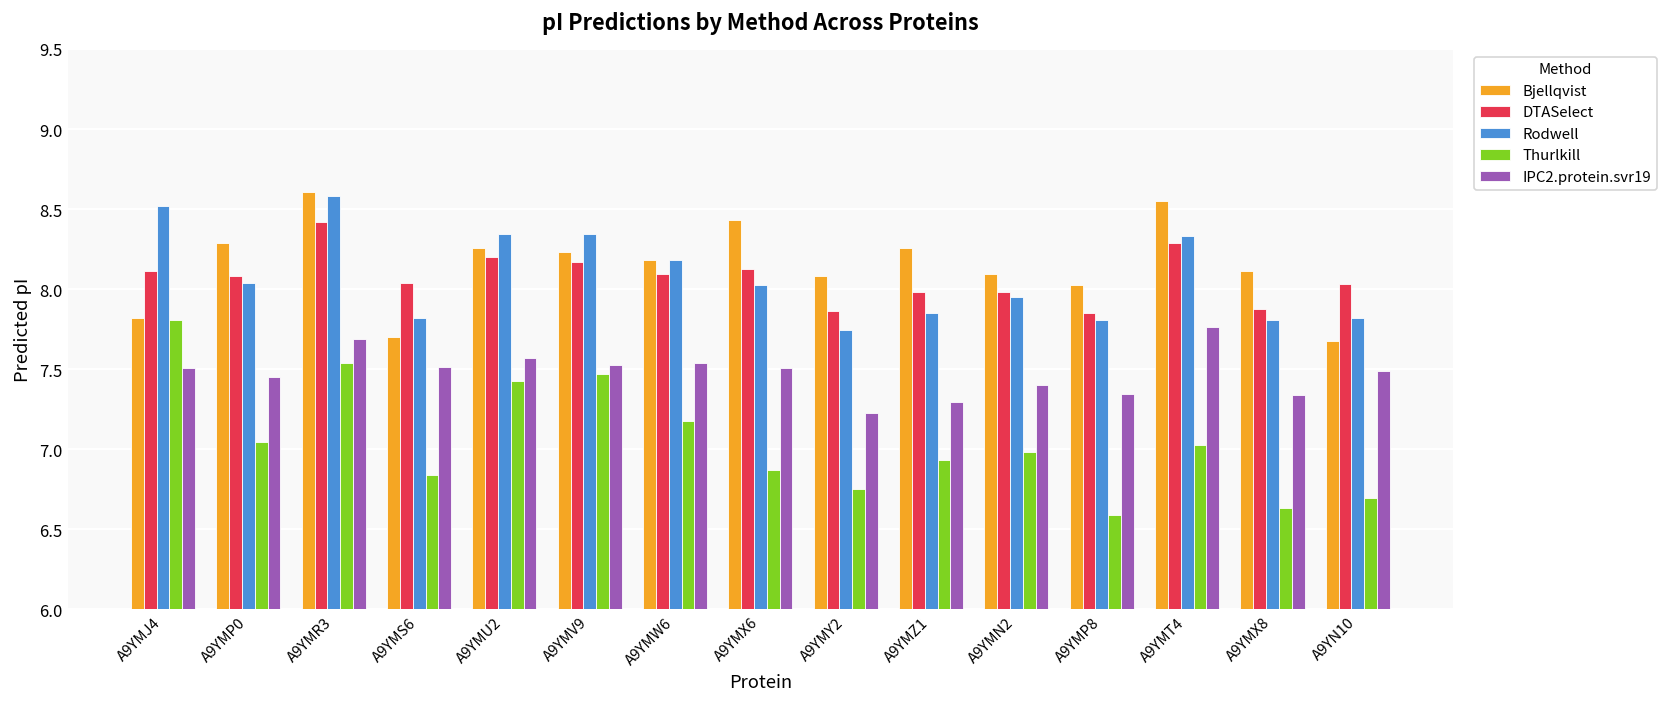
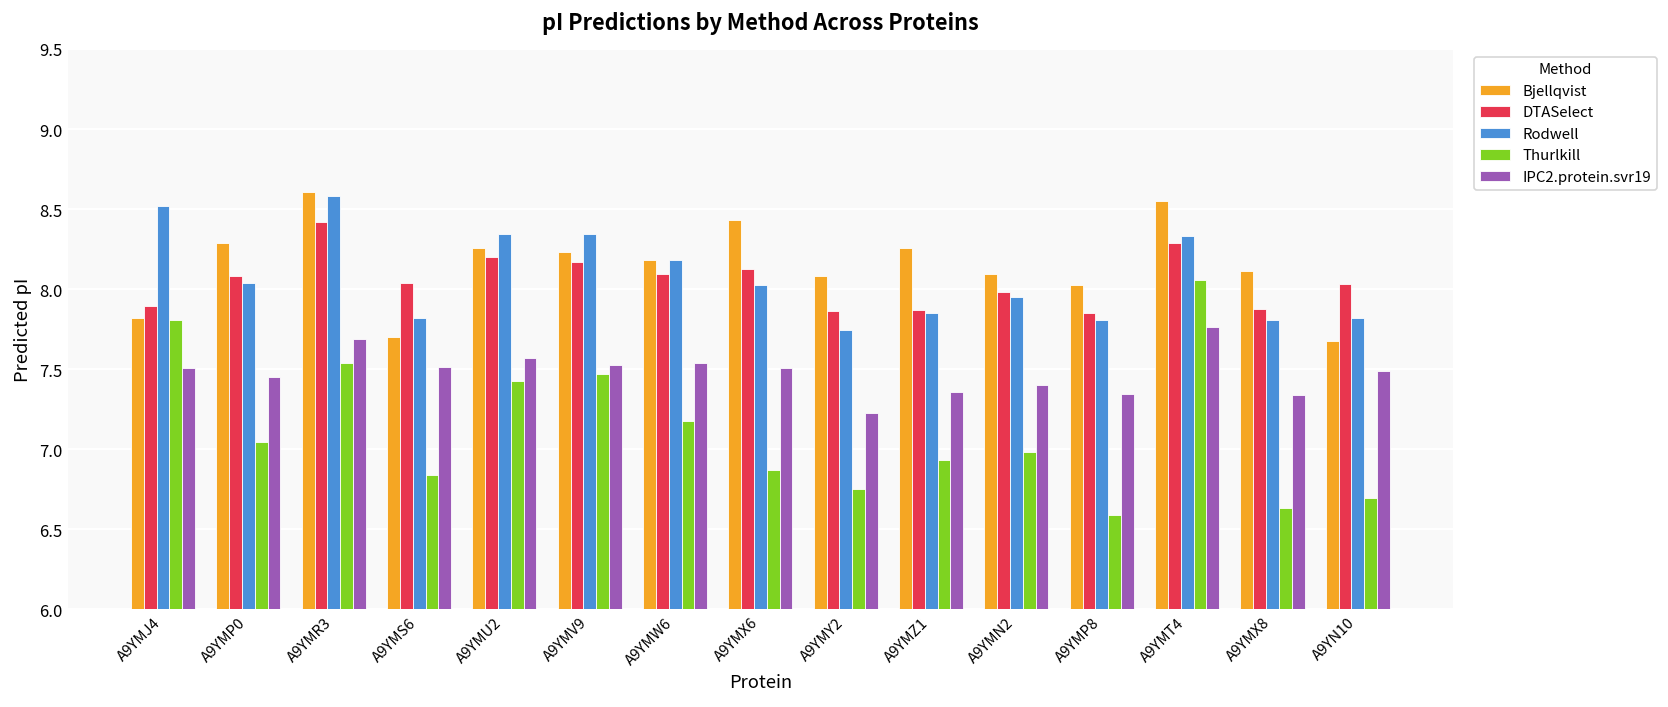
  {
    "Bjellqvist": {
      "A9YMJ4": 7.82,
      "A9YMP0": 8.29,
      "A9YMR3": 8.61,
      "A9YMS6": 7.70,
      "A9YMU2": 8.26,
      "A9YMV9": 8.23,
      "A9YMW6": 8.19,
      "A9YMX6": 8.43,
      "A9YMY2": 8.08,
      "A9YMZ1": 8.26,
      "A9YMN2": 8.10,
      "A9YMP8": 8.02,
      "A9YMT4": 8.55,
      "A9YMX8": 8.11,
      "A9YN10": 7.67
    },
    "DTASelect": {
-     "A9YMJ4": 8.11,
+     "A9YMJ4": 7.89,
      "A9YMP0": 8.08,
      "A9YMR3": 8.42,
      "A9YMS6": 8.04,
      "A9YMU2": 8.20,
      "A9YMV9": 8.17,
      "A9YMW6": 8.10,
      "A9YMX6": 8.13,
      "A9YMY2": 7.86,
-     "A9YMZ1": 7.98,
+     "A9YMZ1": 7.87,
      "A9YMN2": 7.98,
      "A9YMP8": 7.85,
      "A9YMT4": 8.29,
      "A9YMX8": 7.88,
      "A9YN10": 8.04
    },
    "Rodwell": {
      "A9YMJ4": 8.52,
      "A9YMP0": 8.04,
      "A9YMR3": 8.58,
      "A9YMS6": 7.82,
      "A9YMU2": 8.35,
      "A9YMV9": 8.35,
      "A9YMW6": 8.19,
      "A9YMX6": 8.02,
      "A9YMY2": 7.75,
      "A9YMZ1": 7.85,
      "A9YMN2": 7.95,
      "A9YMP8": 7.81,
      "A9YMT4": 8.33,
      "A9YMX8": 7.81,
      "A9YN10": 7.82
    },
    "Thurlkill": {
      "A9YMJ4": 7.81,
      "A9YMP0": 7.04,
      "A9YMR3": 7.54,
      "A9YMS6": 6.84,
      "A9YMU2": 7.42,
      "A9YMV9": 7.47,
      "A9YMW6": 7.18,
      "A9YMX6": 6.87,
      "A9YMY2": 6.75,
      "A9YMZ1": 6.93,
      "A9YMN2": 6.99,
      "A9YMP8": 6.59,
-     "A9YMT4": 7.03,
+     "A9YMT4": 8.06,
      "A9YMX8": 6.63,
      "A9YN10": 6.69
    },
    "IPC2.protein.svr19": {
      "A9YMJ4": 7.51,
      "A9YMP0": 7.45,
      "A9YMR3": 7.69,
      "A9YMS6": 7.52,
      "A9YMU2": 7.57,
      "A9YMV9": 7.52,
      "A9YMW6": 7.54,
      "A9YMX6": 7.51,
      "A9YMY2": 7.23,
-     "A9YMZ1": 7.29,
+     "A9YMZ1": 7.36,
      "A9YMN2": 7.40,
      "A9YMP8": 7.34,
      "A9YMT4": 7.76,
      "A9YMX8": 7.34,
      "A9YN10": 7.49
    }
  }
